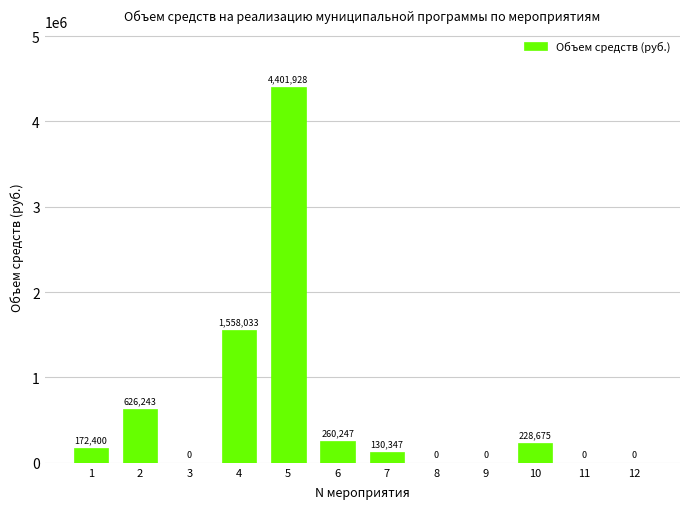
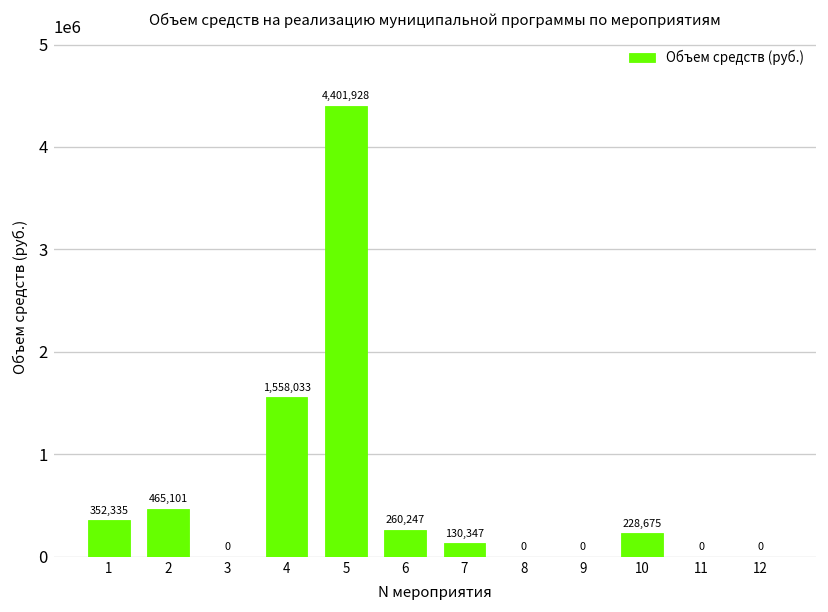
  {
-   "1": "172,400",
-   "2": "626,243",
+   "1": "352,335",
+   "2": "465,101",
    "3": "0",
    "4": "1,558,033",
    "5": "4,401,928",
    "6": "260,247",
    "7": "130,347",
    "8": "0",
    "9": "0",
    "10": "228,675",
    "11": "0",
    "12": "0"
  }
